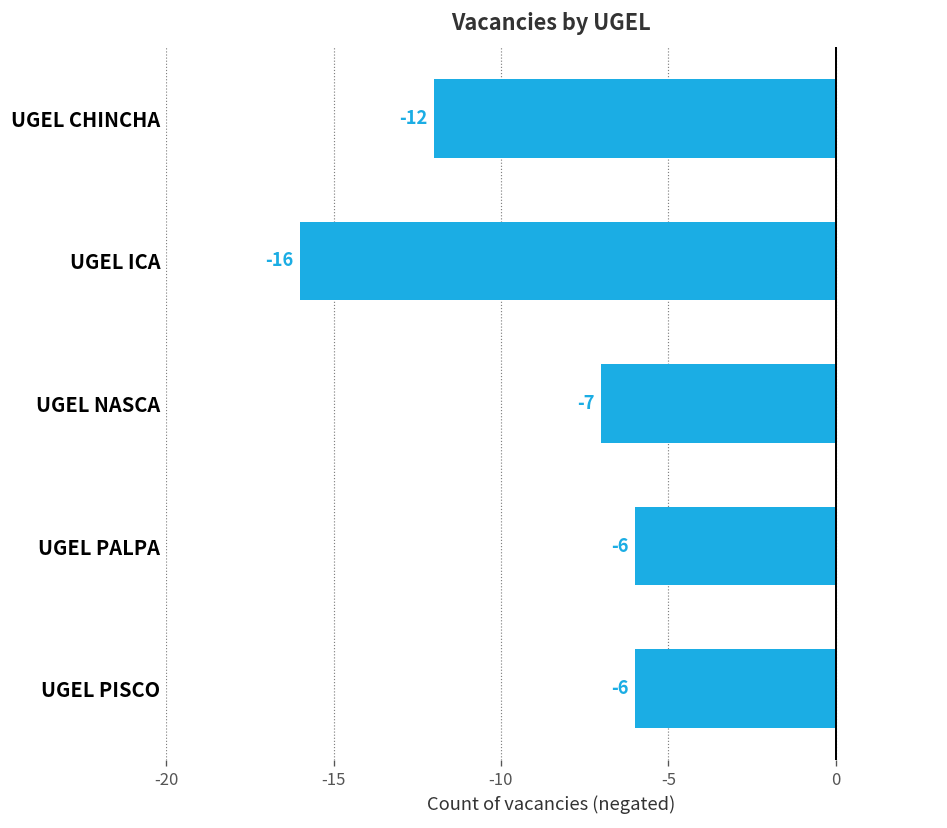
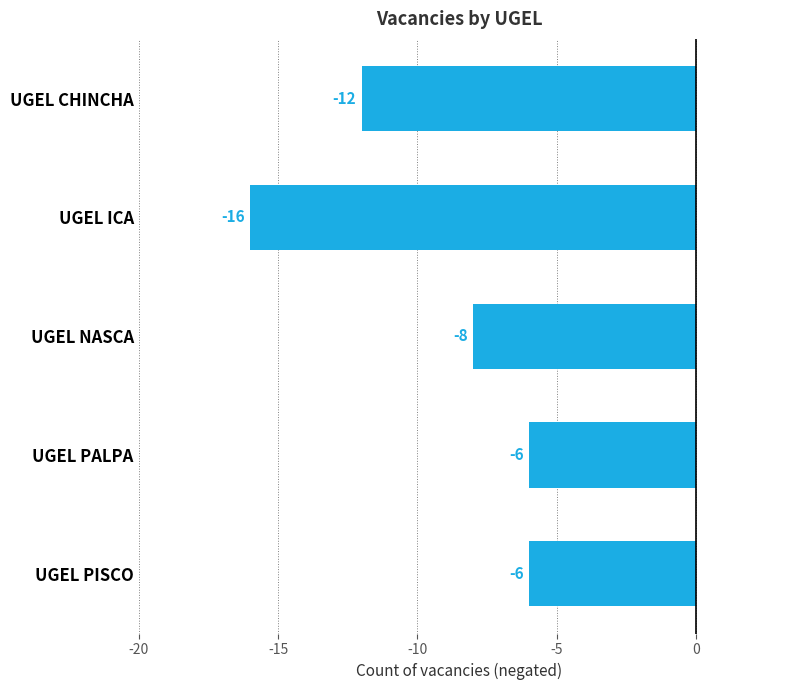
  {
    "UGEL CHINCHA": -12,
    "UGEL ICA": -16,
-   "UGEL NASCA": -7,
+   "UGEL NASCA": -8,
    "UGEL PALPA": -6,
    "UGEL PISCO": -6
  }
